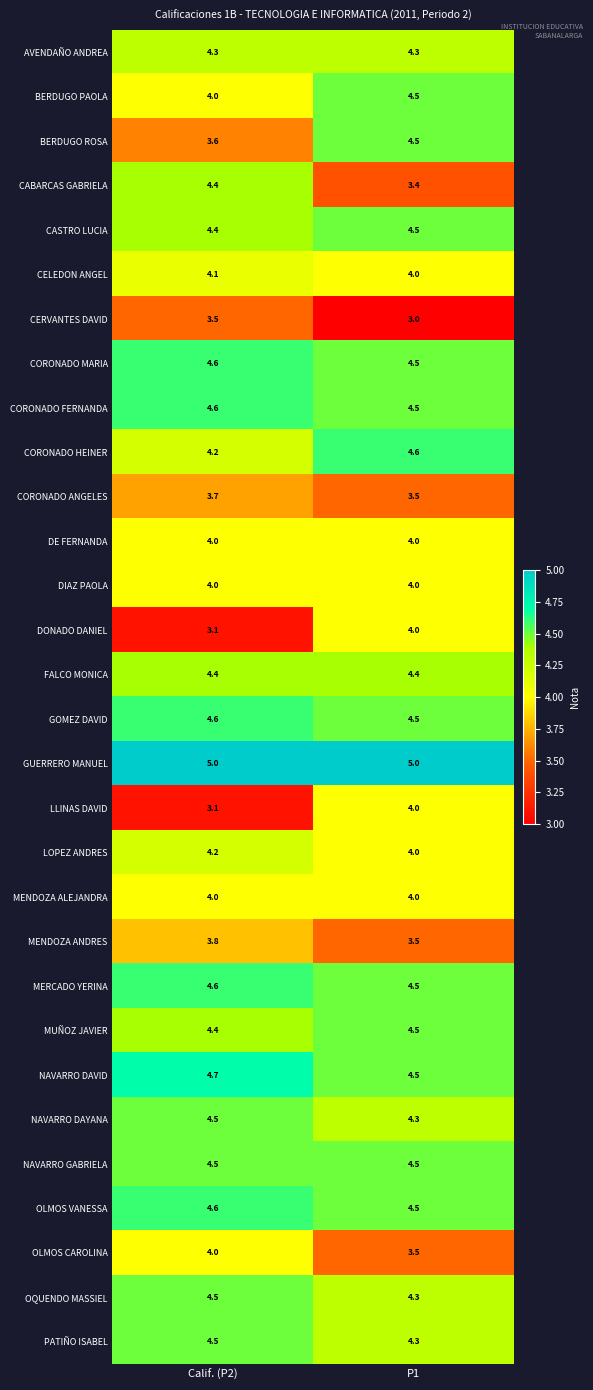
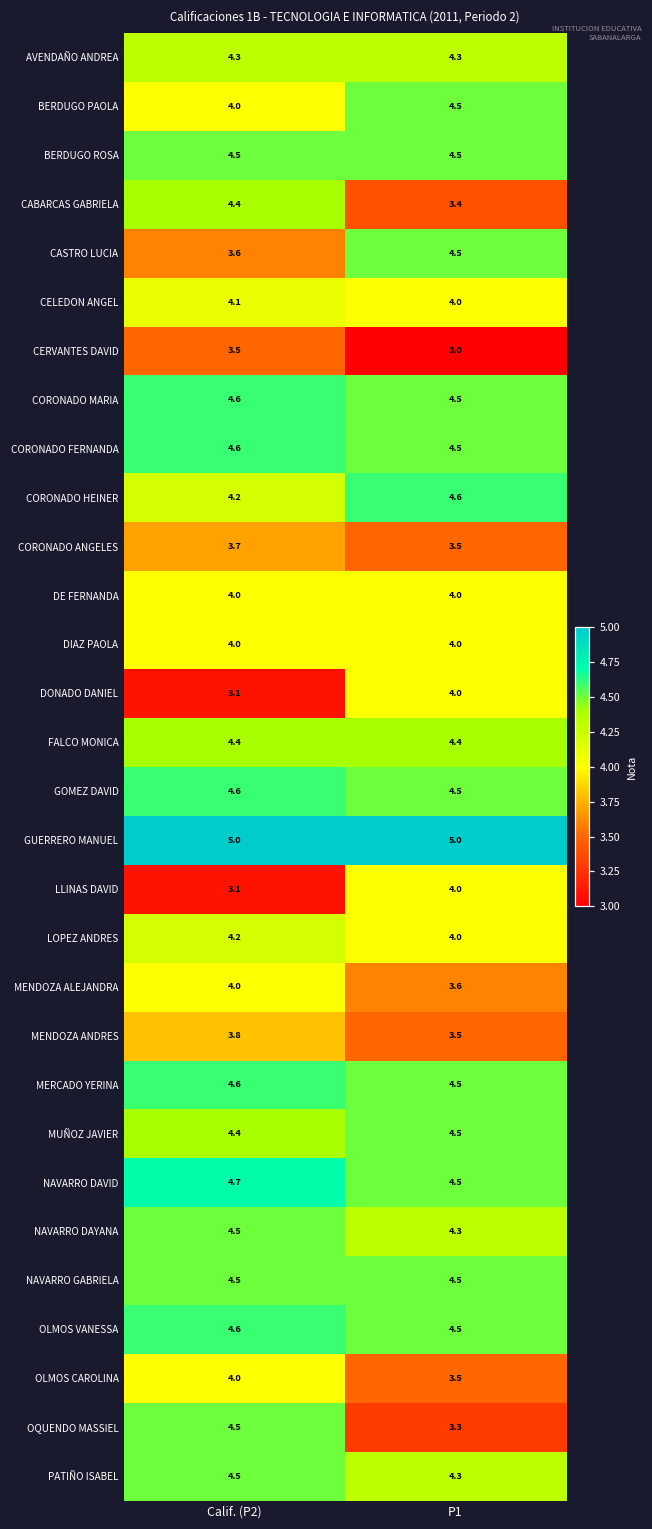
  {
    "AVENDAÑO ANDREA": {
      "Calif. (P2)": 4.3,
      "P1": 4.3
    },
    "BERDUGO PAOLA": {
      "Calif. (P2)": 4.0,
      "P1": 4.5
    },
    "BERDUGO ROSA": {
-     "Calif. (P2)": 3.6,
+     "Calif. (P2)": 4.5,
      "P1": 4.5
    },
    "CABARCAS GABRIELA": {
      "Calif. (P2)": 4.4,
      "P1": 3.4
    },
    "CASTRO LUCIA": {
-     "Calif. (P2)": 4.4,
+     "Calif. (P2)": 3.6,
      "P1": 4.5
    },
    "CELEDON ANGEL": {
      "Calif. (P2)": 4.1,
      "P1": 4.0
    },
    "CERVANTES DAVID": {
      "Calif. (P2)": 3.5,
      "P1": 3.0
    },
    "CORONADO MARIA": {
      "Calif. (P2)": 4.6,
      "P1": 4.5
    },
    "CORONADO FERNANDA": {
      "Calif. (P2)": 4.6,
      "P1": 4.5
    },
    "CORONADO HEINER": {
      "Calif. (P2)": 4.2,
      "P1": 4.6
    },
    "CORONADO ANGELES": {
      "Calif. (P2)": 3.7,
      "P1": 3.5
    },
    "DE FERNANDA": {
      "Calif. (P2)": 4.0,
      "P1": 4.0
    },
    "DIAZ PAOLA": {
      "Calif. (P2)": 4.0,
      "P1": 4.0
    },
    "DONADO DANIEL": {
      "Calif. (P2)": 3.1,
      "P1": 4.0
    },
    "FALCO MONICA": {
      "Calif. (P2)": 4.4,
      "P1": 4.4
    },
    "GOMEZ DAVID": {
      "Calif. (P2)": 4.6,
      "P1": 4.5
    },
    "GUERRERO MANUEL": {
      "Calif. (P2)": 5.0,
      "P1": 5.0
    },
    "LLINAS DAVID": {
      "Calif. (P2)": 3.1,
      "P1": 4.0
    },
    "LOPEZ ANDRES": {
      "Calif. (P2)": 4.2,
      "P1": 4.0
    },
    "MENDOZA ALEJANDRA": {
      "Calif. (P2)": 4.0,
-     "P1": 4.0
+     "P1": 3.6
    },
    "MENDOZA ANDRES": {
      "Calif. (P2)": 3.8,
      "P1": 3.5
    },
    "MERCADO YERINA": {
      "Calif. (P2)": 4.6,
      "P1": 4.5
    },
    "MUÑOZ JAVIER": {
      "Calif. (P2)": 4.4,
      "P1": 4.5
    },
    "NAVARRO DAVID": {
      "Calif. (P2)": 4.7,
      "P1": 4.5
    },
    "NAVARRO DAYANA": {
      "Calif. (P2)": 4.5,
      "P1": 4.3
    },
    "NAVARRO GABRIELA": {
      "Calif. (P2)": 4.5,
      "P1": 4.5
    },
    "OLMOS VANESSA": {
      "Calif. (P2)": 4.6,
      "P1": 4.5
    },
    "OLMOS CAROLINA": {
      "Calif. (P2)": 4.0,
      "P1": 3.5
    },
    "OQUENDO MASSIEL": {
      "Calif. (P2)": 4.5,
-     "P1": 4.3
+     "P1": 3.3
    },
    "PATIÑO ISABEL": {
      "Calif. (P2)": 4.5,
      "P1": 4.3
    }
  }
